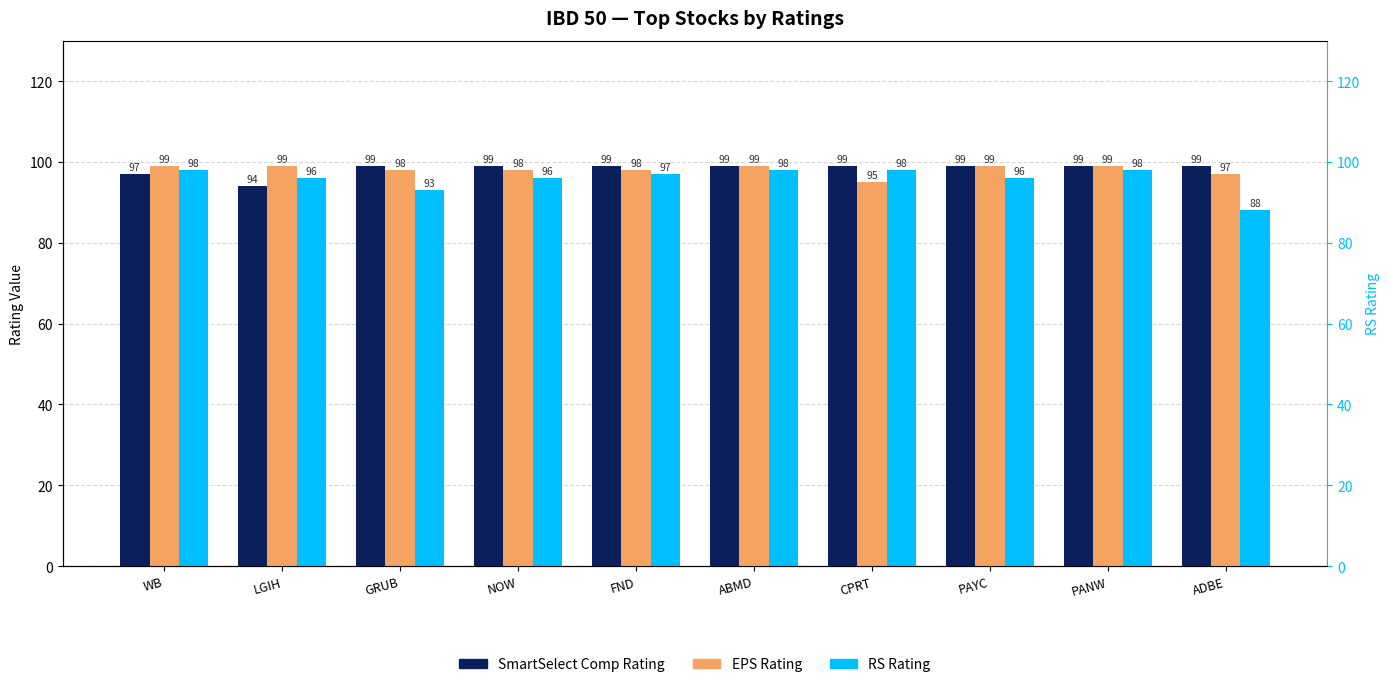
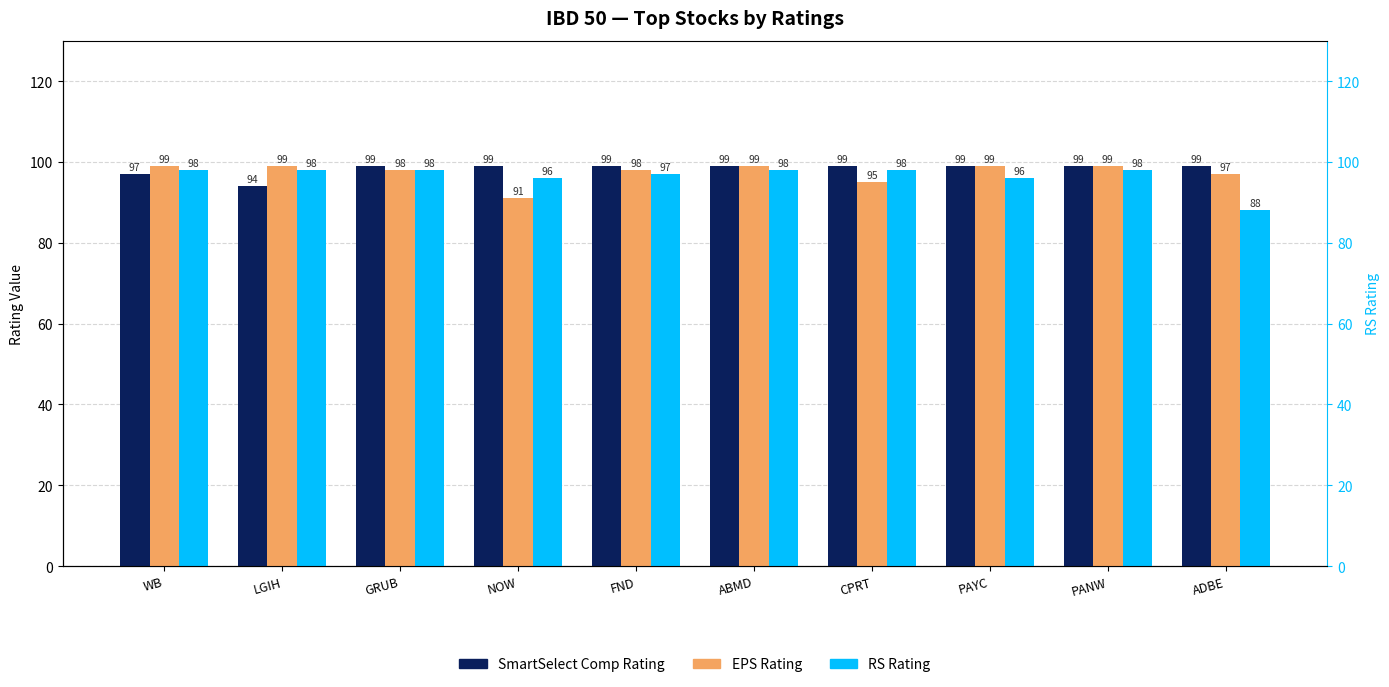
  {
    "SmartSelect Comp Rating": {
      "WB": 97,
      "LGIH": 94,
      "GRUB": 99,
      "NOW": 99,
      "FND": 99,
      "ABMD": 99,
      "CPRT": 99,
      "PAYC": 99,
      "PANW": 99,
      "ADBE": 99
    },
    "EPS Rating": {
      "WB": 99,
      "LGIH": 99,
      "GRUB": 98,
-     "NOW": 98,
+     "NOW": 91,
      "FND": 98,
      "ABMD": 99,
      "CPRT": 95,
      "PAYC": 99,
      "PANW": 99,
      "ADBE": 97
    },
    "RS Rating": {
      "WB": 98,
-     "LGIH": 96,
-     "GRUB": 93,
+     "LGIH": 98,
+     "GRUB": 98,
      "NOW": 96,
      "FND": 97,
      "ABMD": 98,
      "CPRT": 98,
      "PAYC": 96,
      "PANW": 98,
      "ADBE": 88
    }
  }
